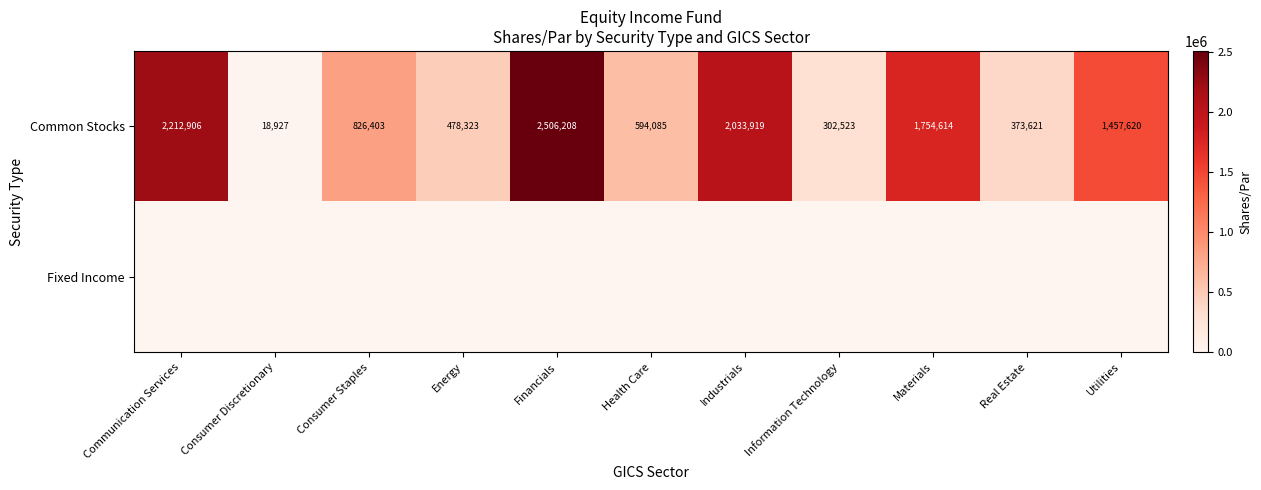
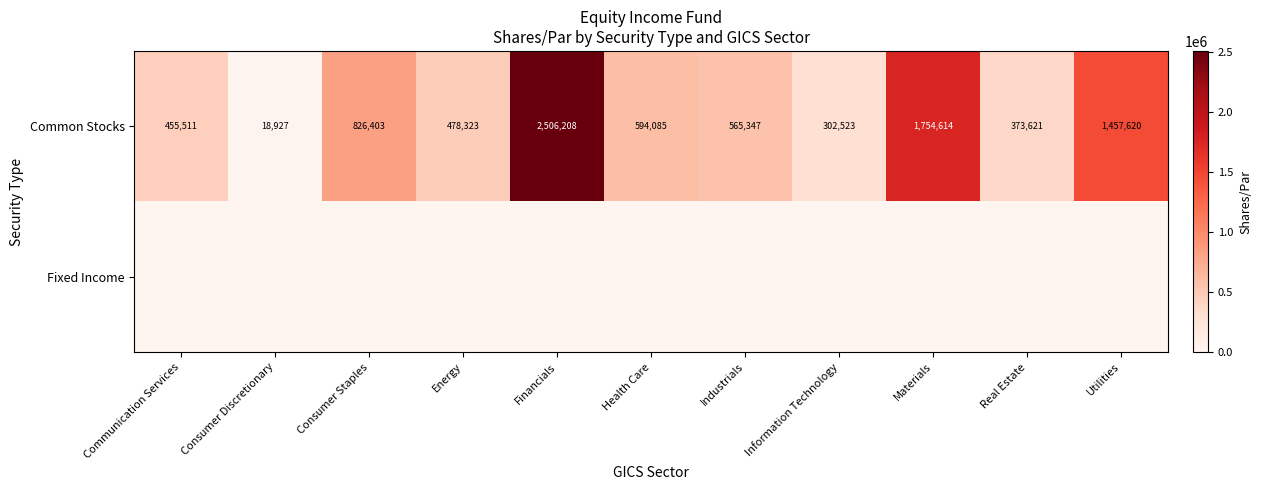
  {
    "Common Stocks": {
-     "Communication Services": "2,212,906",
+     "Communication Services": "455,511",
      "Consumer Discretionary": "18,927",
      "Consumer Staples": "826,403",
      "Energy": "478,323",
      "Financials": "2,506,208",
      "Health Care": "594,085",
-     "Industrials": "2,033,919",
+     "Industrials": "565,347",
      "Information Technology": "302,523",
      "Materials": "1,754,614",
      "Real Estate": "373,621",
      "Utilities": "1,457,620"
    }
  }
